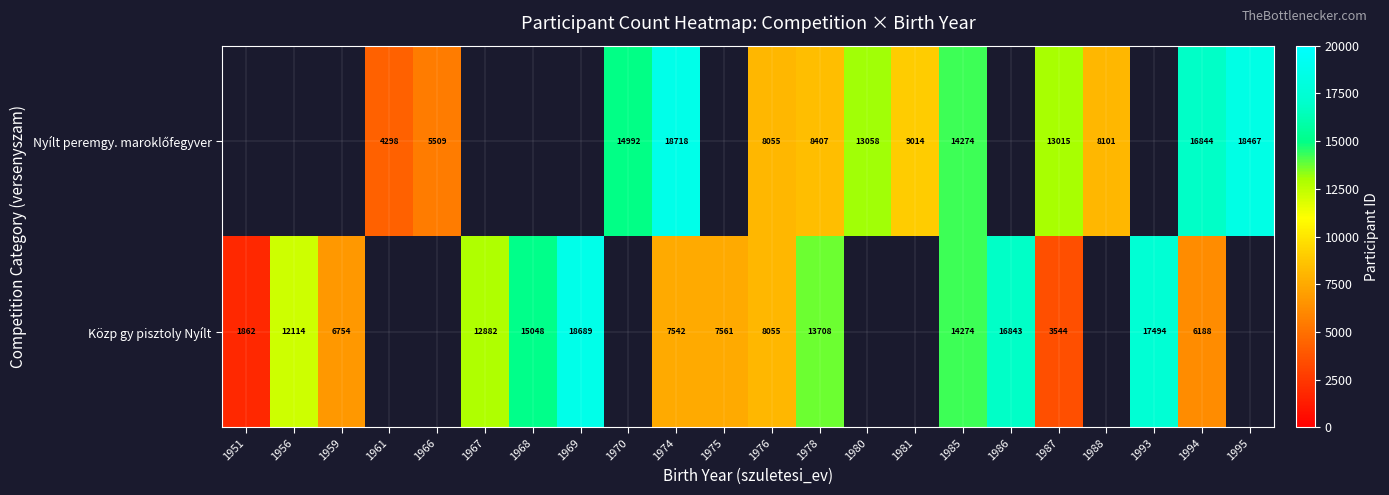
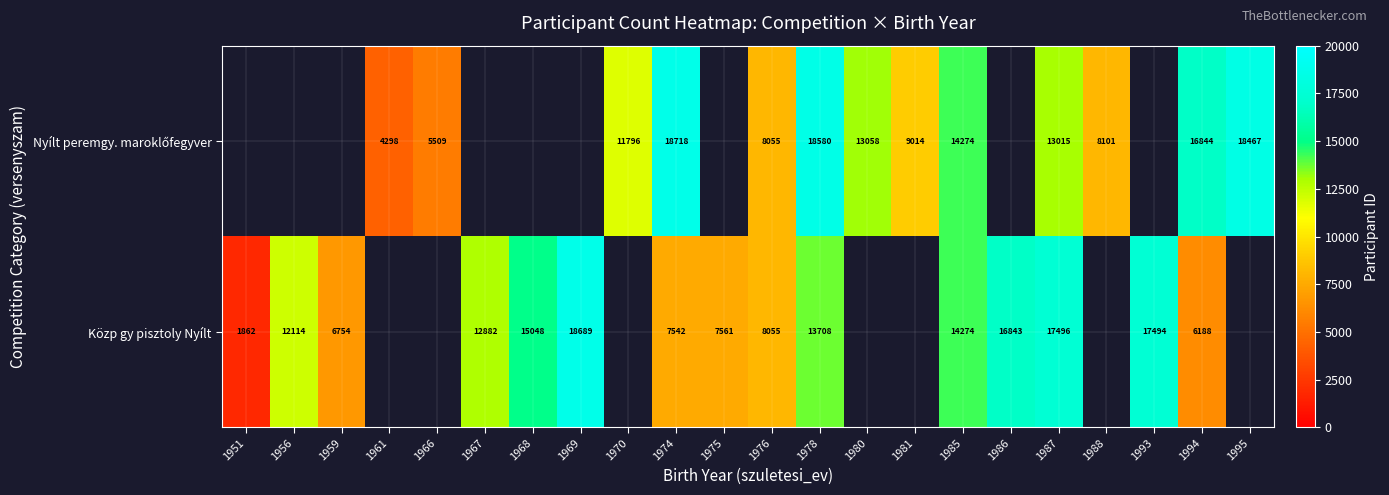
  {
    "Nyílt peremgy. maroklőfegyver": {
      "1961": 4298,
      "1966": 5509,
-     "1970": 14992,
+     "1970": 11796,
      "1974": 18718,
      "1976": 8055,
-     "1978": 8407,
+     "1978": 18580,
      "1980": 13058,
      "1981": 9014,
      "1985": 14274,
      "1987": 13015,
      "1988": 8101,
      "1994": 16844,
      "1995": 18467
    },
    "Közp gy pisztoly Nyílt": {
      "1951": 1862,
      "1956": 12114,
      "1959": 6754,
      "1967": 12882,
      "1968": 15048,
      "1969": 18689,
      "1974": 7542,
      "1975": 7561,
      "1976": 8055,
      "1978": 13708,
      "1985": 14274,
      "1986": 16843,
-     "1987": 3544,
+     "1987": 17496,
      "1993": 17494,
      "1994": 6188
    }
  }
